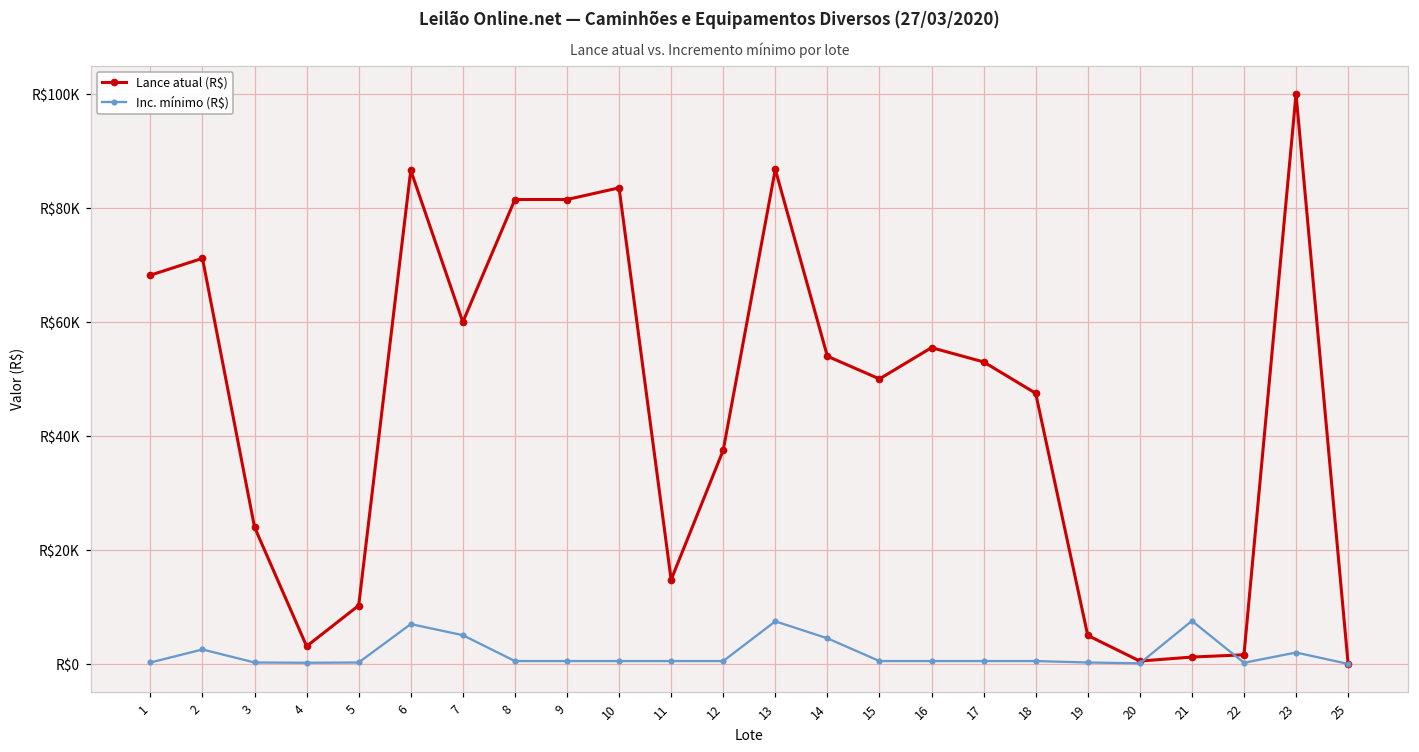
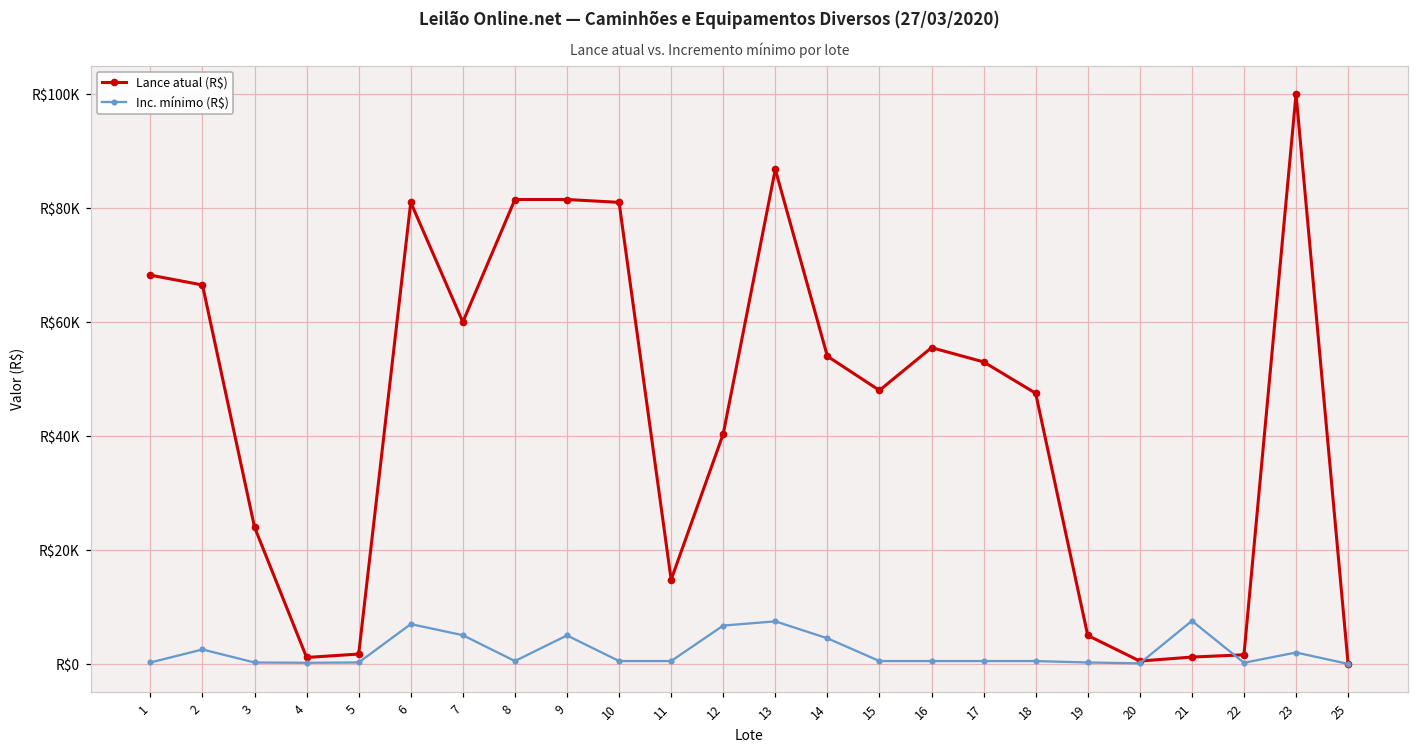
  {
    "Lance atual (R$)": {
      "1": "R$68000",
-     "2": "R$71000",
+     "2": "R$67000",
      "3": "R$24000",
-     "4": "R$3000",
-     "5": "R$10000",
-     "6": "R$87000",
+     "4": "R$1000",
+     "5": "R$2000",
+     "6": "R$81000",
      "7": "R$60000",
      "8": "R$82000",
      "9": "R$82000",
-     "10": "R$84000",
+     "10": "R$81000",
      "11": "R$15000",
-     "12": "R$38000",
+     "12": "R$40000",
      "13": "R$87000",
      "14": "R$54000",
-     "15": "R$50000",
+     "15": "R$48000",
      "16": "R$56000",
      "17": "R$53000",
      "18": "R$48000",
      "19": "R$5000",
      "21": "R$1000",
      "22": "R$2000",
      "23": "R$100000"
    },
    "Inc. mínimo (R$)": {
      "1": "R$0",
      "2": "R$3000",
      "3": "R$0",
      "4": "R$0",
      "5": "R$0",
      "6": "R$7000",
      "7": "R$5000",
      "8": "R$1000",
-     "9": "R$1000",
+     "9": "R$5000",
      "10": "R$1000",
      "11": "R$1000",
-     "12": "R$1000",
+     "12": "R$7000",
      "13": "R$7000",
      "14": "R$4000",
      "15": "R$1000",
      "16": "R$1000",
      "17": "R$1000",
      "18": "R$1000",
      "19": "R$0",
      "21": "R$8000",
      "22": "R$0",
      "23": "R$2000"
    }
  }
